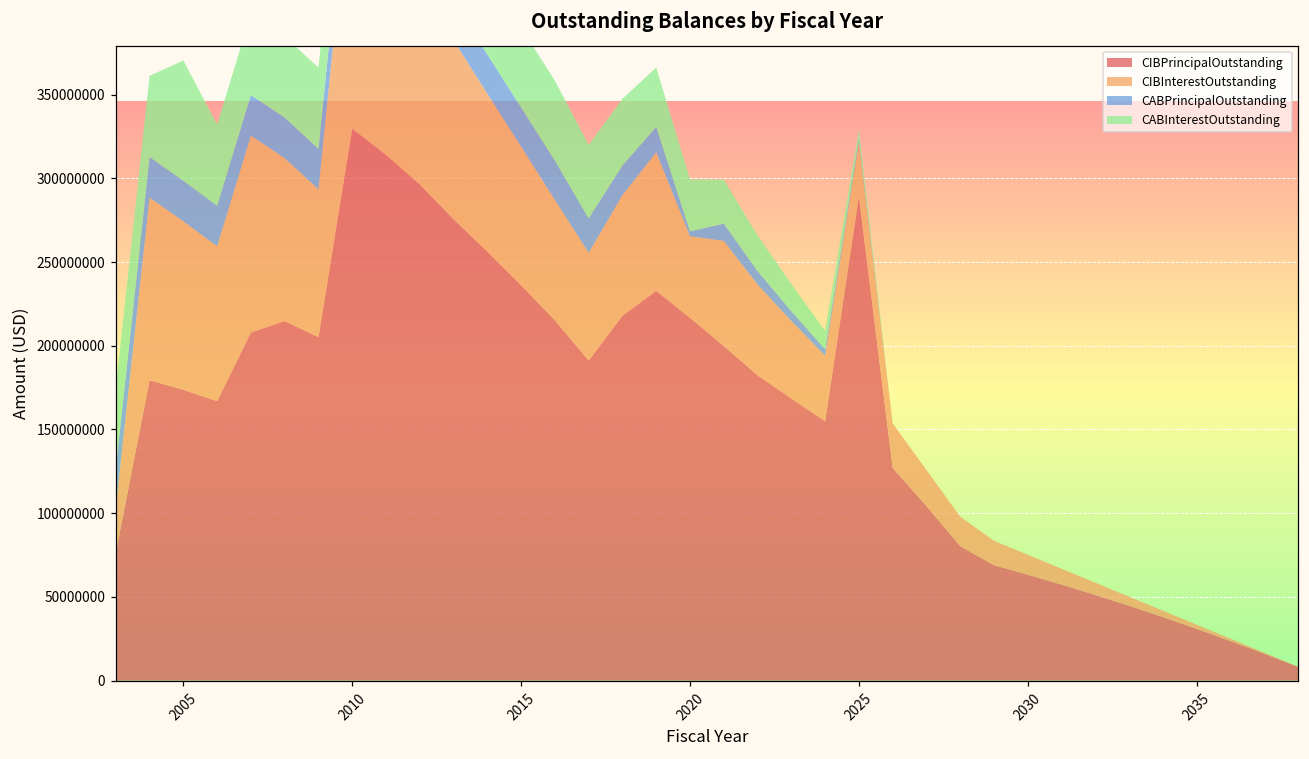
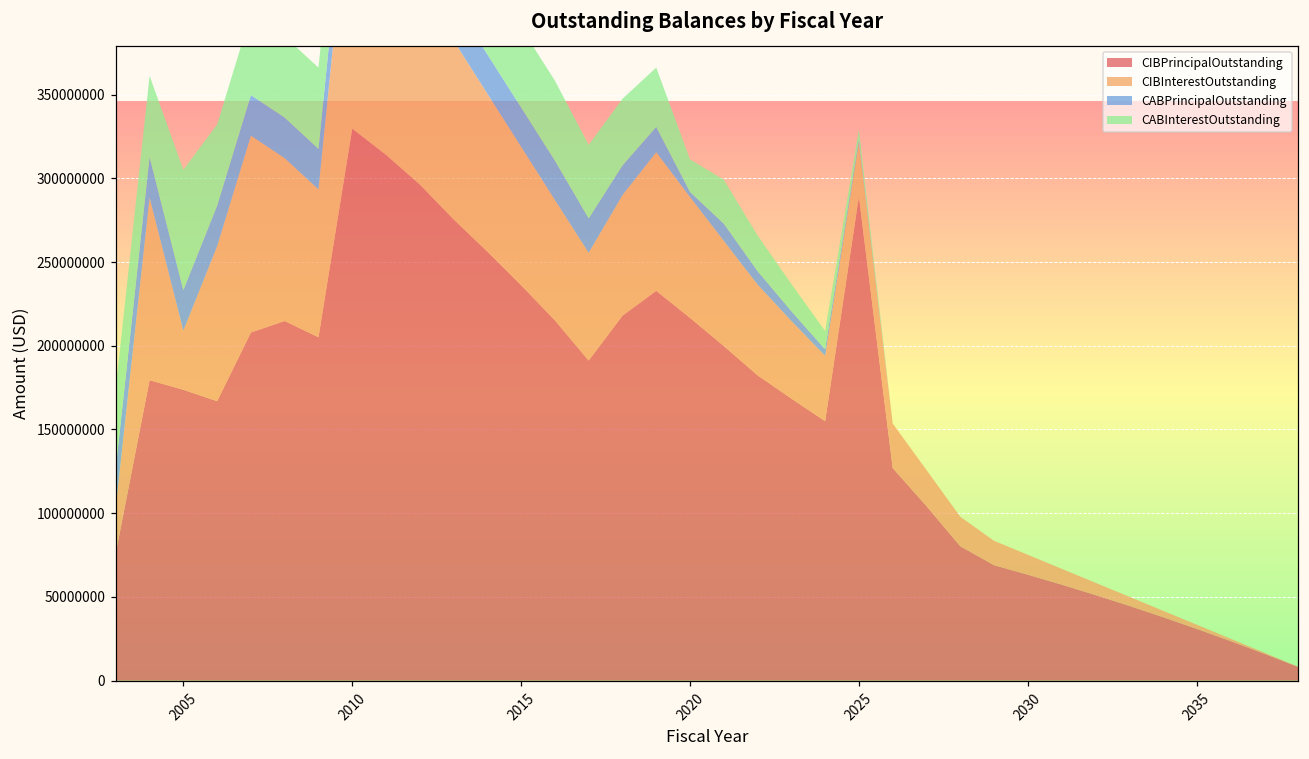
  {
    "CIBPrincipalOutstanding": {
      "2005": 174000000,
      "2010": 330000000,
      "2015": 236000000,
      "2020": 217000000,
      "2025": 289000000,
      "2030": 63000000,
      "2035": 31000000
    },
    "CIBInterestOutstanding": {
-     "2005": 101000000,
+     "2005": 35000000,
      "2015": 83000000,
-     "2020": 49000000,
+     "2020": 72000000,
      "2025": 33000000
    },
    "CABPrincipalOutstanding": {
      "2005": 24000000,
      "2015": 23000000,
      "2020": 3000000,
      "2025": 2000000
    },
    "CABInterestOutstanding": {
      "2005": 72000000,
-     "2020": 31000000,
+     "2020": 19000000,
      "2025": 6000000
    }
  }
